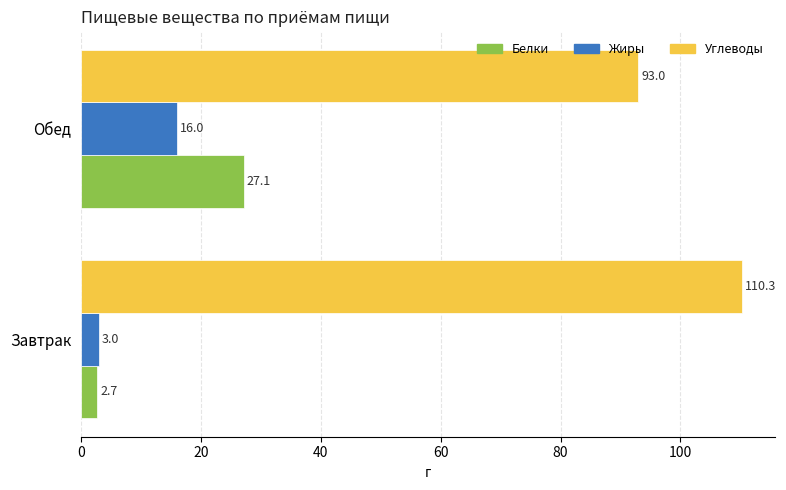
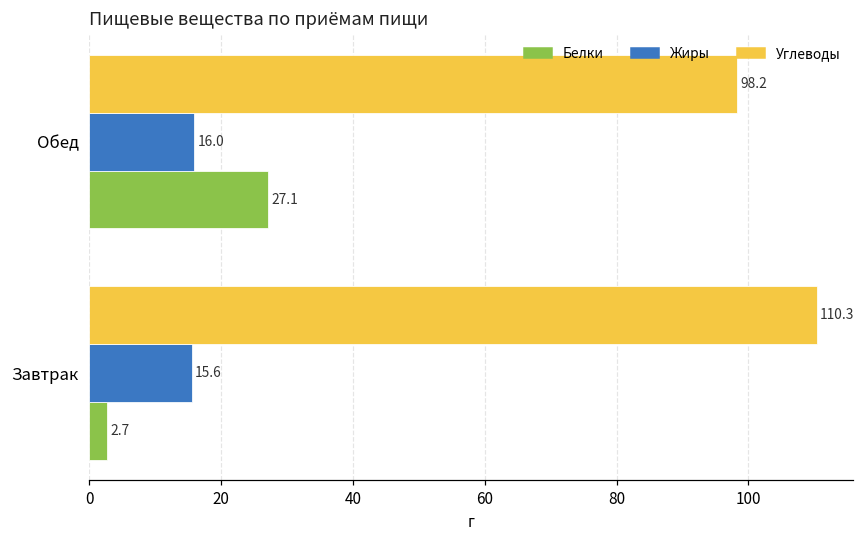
  {
    "Белки": {
      "Обед": 27.1,
      "Завтрак": 2.7
    },
    "Жиры": {
      "Обед": 16.0,
-     "Завтрак": 3.0
+     "Завтрак": 15.6
    },
    "Углеводы": {
-     "Обед": 93.0,
+     "Обед": 98.2,
      "Завтрак": 110.3
    }
  }
